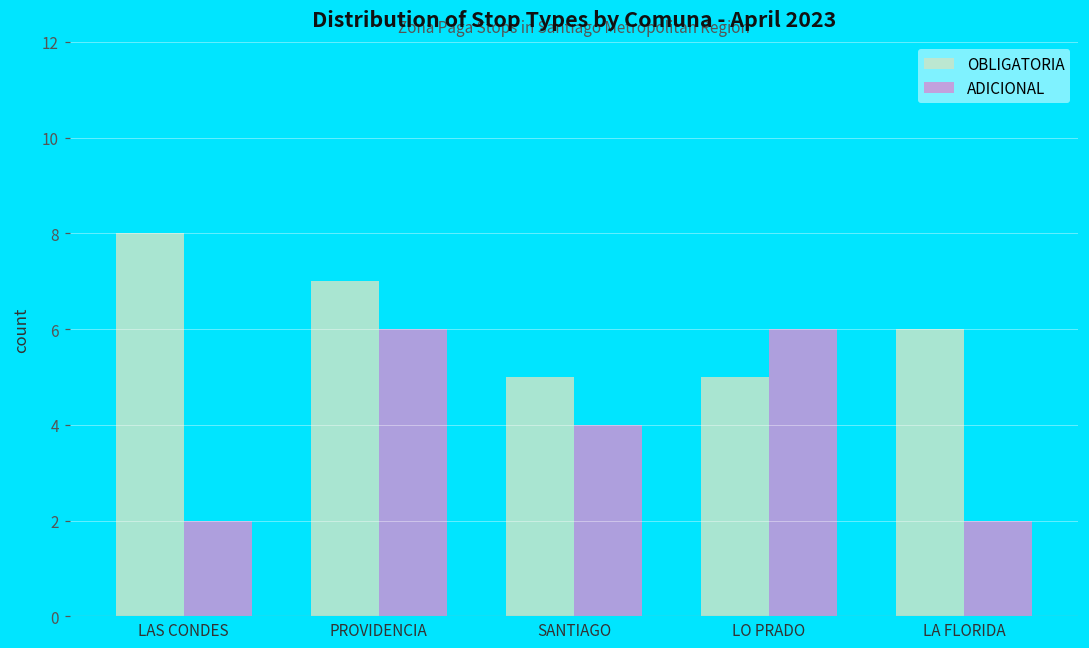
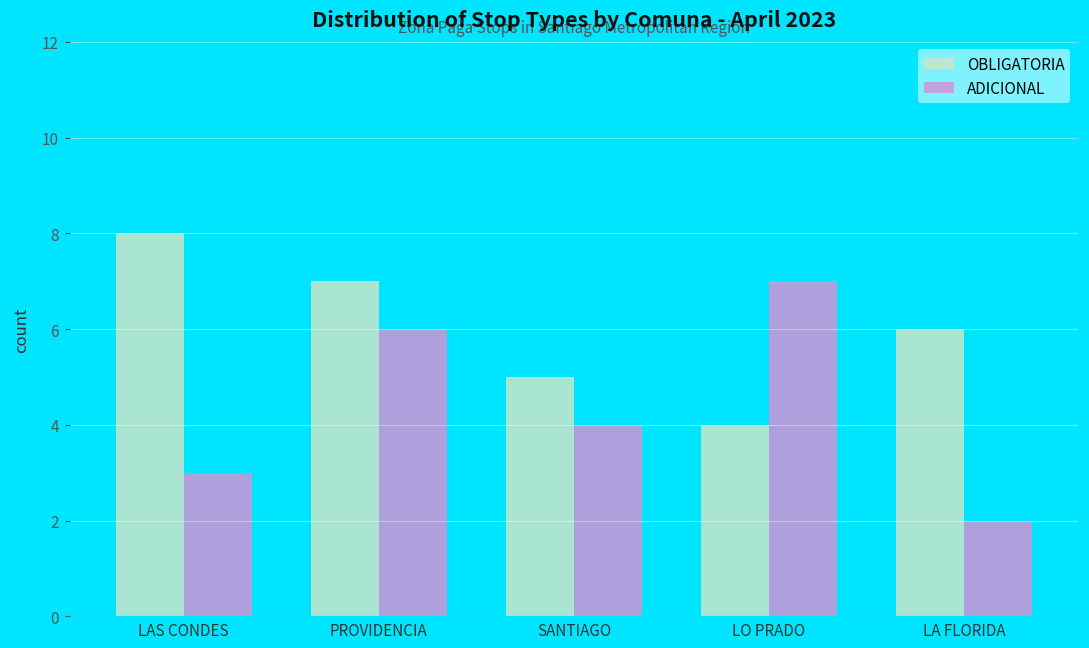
  {
    "OBLIGATORIA": {
      "LAS CONDES": 8,
      "PROVIDENCIA": 7,
      "SANTIAGO": 5,
-     "LO PRADO": 5,
+     "LO PRADO": 4,
      "LA FLORIDA": 6
    },
    "ADICIONAL": {
-     "LAS CONDES": 2,
+     "LAS CONDES": 3,
      "PROVIDENCIA": 6,
      "SANTIAGO": 4,
-     "LO PRADO": 6,
+     "LO PRADO": 7,
      "LA FLORIDA": 2
    }
  }
